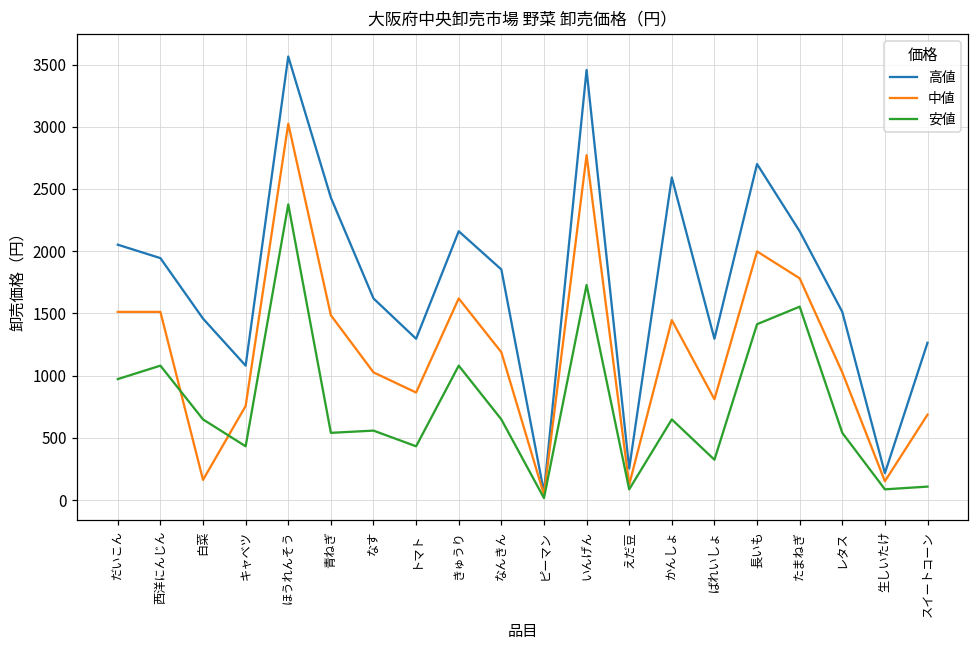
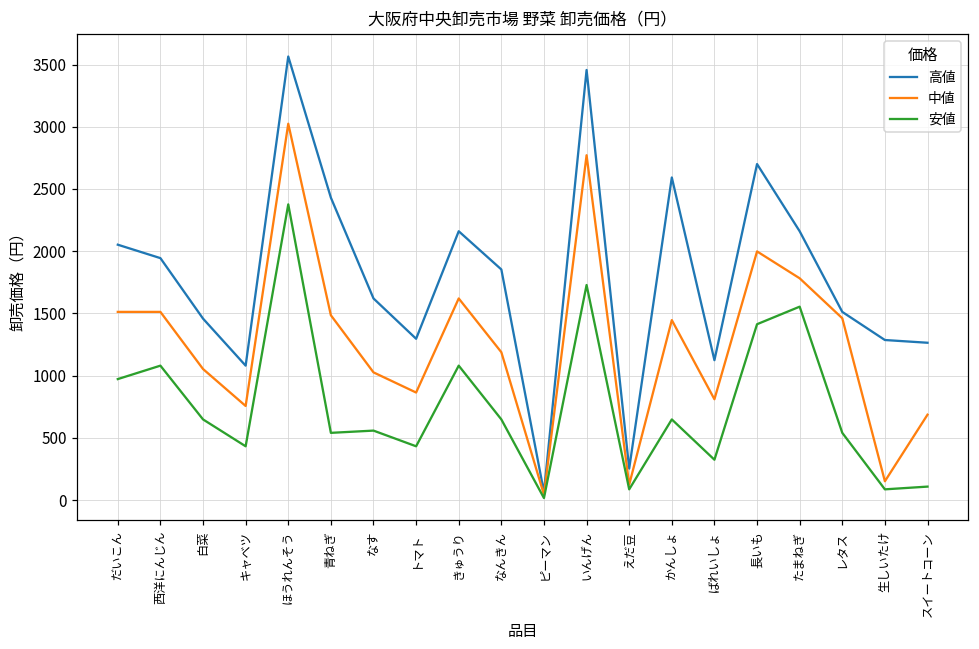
  {
    "高値": {
      "だいこん": 2050,
      "西洋にんじん": 1940,
      "白菜": 1460,
      "キャベツ": 1080,
      "ほうれんそう": 3560,
      "青ねぎ": 2430,
      "なす": 1620,
      "トマト": 1300,
      "きゅうり": 2160,
      "なんきん": 1850,
      "いんげん": 3460,
      "えだ豆": 250,
      "かんしょ": 2590,
-     "ばれいしょ": 1300,
+     "ばれいしょ": 1120,
      "長いも": 2700,
      "たまねぎ": 2160,
      "レタス": 1510,
-     "生しいたけ": 220,
+     "生しいたけ": 1290,
      "スイートコーン": 1260
    },
    "中値": {
      "だいこん": 1510,
      "西洋にんじん": 1510,
-     "白菜": 160,
+     "白菜": 1050,
      "キャベツ": 760,
      "ほうれんそう": 3020,
      "青ねぎ": 1490,
      "なす": 1030,
      "トマト": 860,
      "きゅうり": 1620,
      "なんきん": 1190,
      "いんげん": 2770,
      "えだ豆": 120,
      "かんしょ": 1450,
      "ばれいしょ": 810,
      "長いも": 2000,
      "たまねぎ": 1780,
-     "レタス": 1030,
+     "レタス": 1460,
      "生しいたけ": 150,
      "スイートコーン": 690
    },
    "安値": {
      "だいこん": 970,
      "西洋にんじん": 1080,
      "白菜": 650,
      "キャベツ": 430,
      "ほうれんそう": 2380,
      "青ねぎ": 540,
      "なす": 560,
      "トマト": 430,
      "きゅうり": 1080,
      "なんきん": 650,
      "ピーマン": 20,
      "いんげん": 1730,
      "えだ豆": 90,
      "かんしょ": 650,
      "ばれいしょ": 320,
      "長いも": 1410,
      "たまねぎ": 1550,
      "レタス": 540,
      "生しいたけ": 90,
      "スイートコーン": 110
    }
  }
